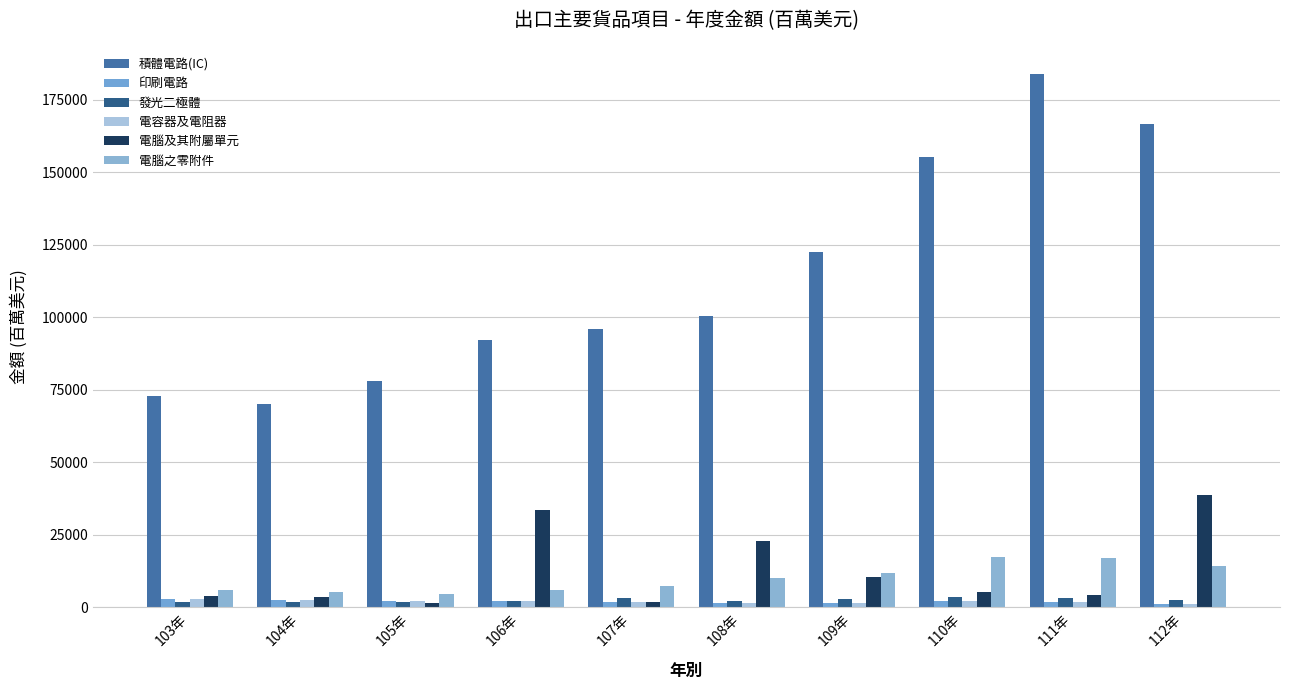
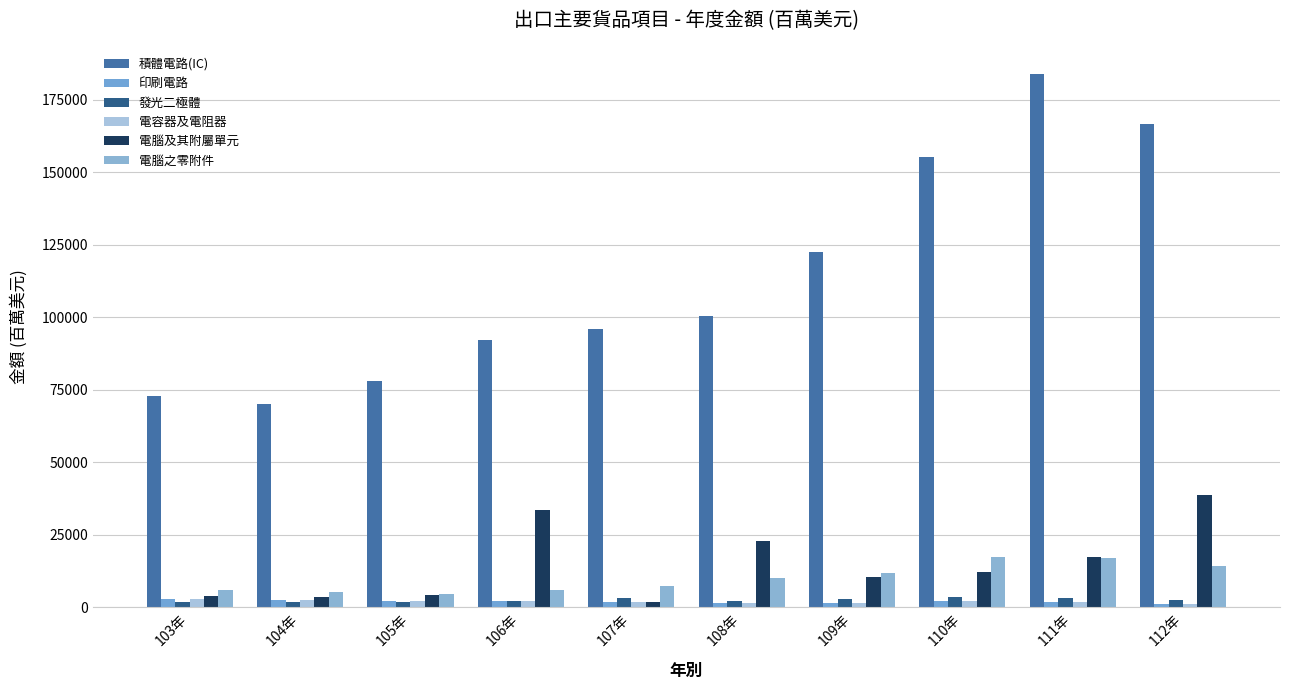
  {
    "電腦及其附屬單元": {
      "103年": 4000,
      "104年": 3000,
-     "105年": 1000,
+     "105年": 4000,
      "106年": 33000,
      "107年": 2000,
      "108年": 23000,
      "109年": 11000,
-     "110年": 5000,
-     "111年": 4000,
+     "110年": 12000,
+     "111年": 17000,
      "112年": 39000
    }
  }
